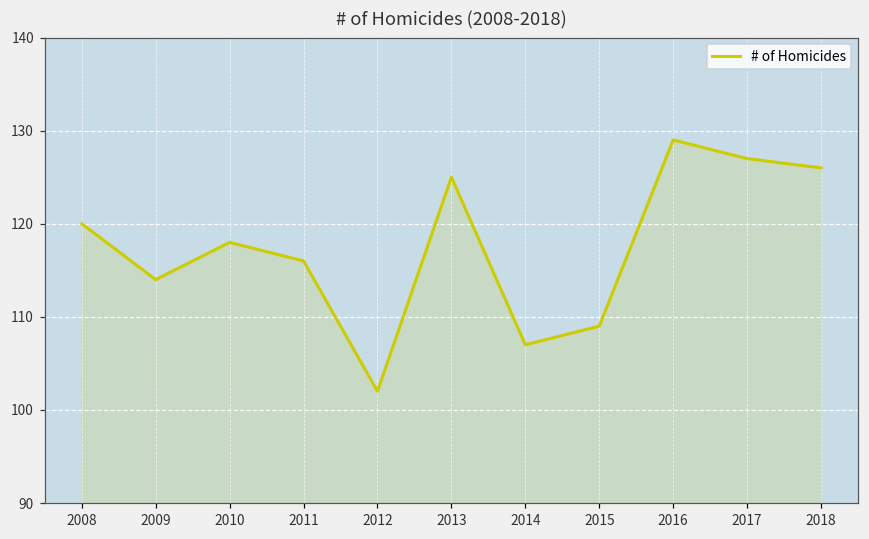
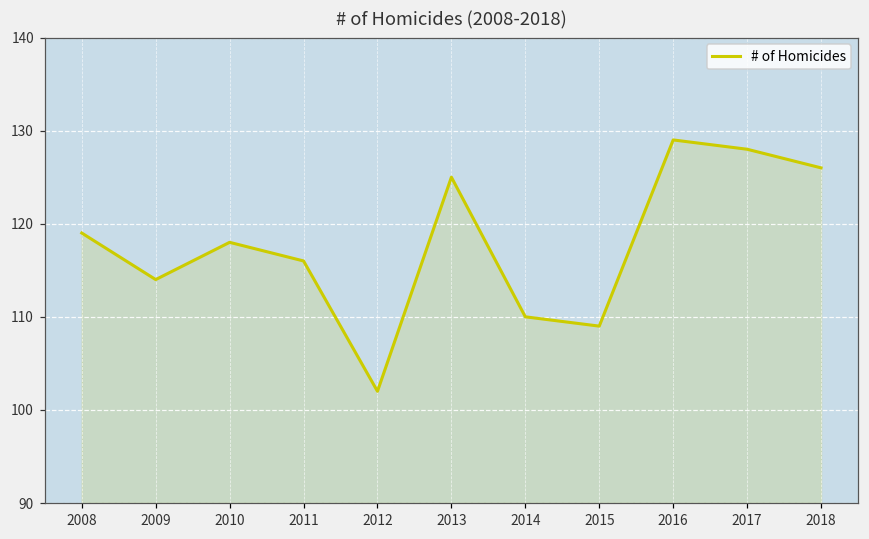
  {
-   "2008": 120,
+   "2008": 119,
    "2009": 114,
    "2010": 118,
    "2011": 116,
    "2012": 102,
    "2013": 125,
-   "2014": 107,
+   "2014": 110,
    "2015": 109,
    "2016": 129,
-   "2017": 127,
+   "2017": 128,
    "2018": 126
  }
